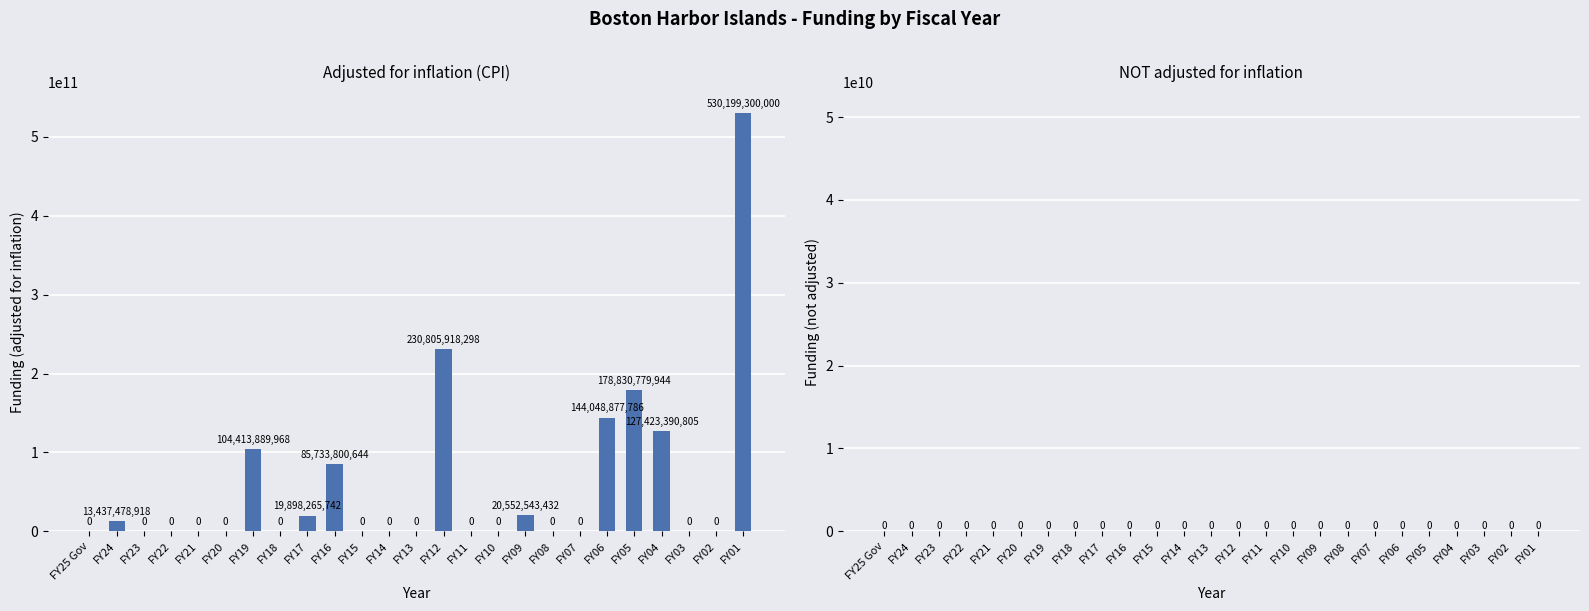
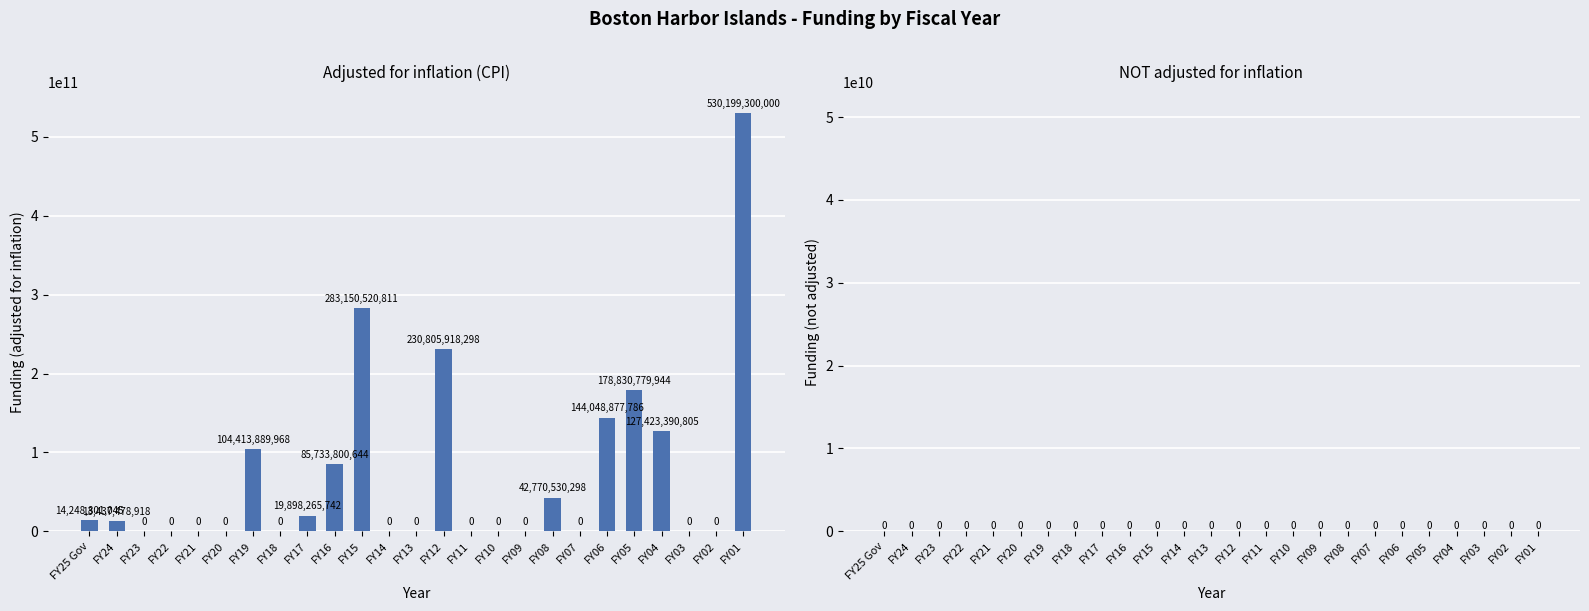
  {
    "Adjusted for inflation (CPI)": {
-     "FY25 Gov": "0",
+     "FY25 Gov": "14,248,801,045",
      "FY24": "13,437,478,918",
      "FY23": "0",
      "FY22": "0",
      "FY21": "0",
      "FY20": "0",
      "FY19": "104,413,889,968",
      "FY18": "0",
      "FY17": "19,898,265,742",
      "FY16": "85,733,800,644",
-     "FY15": "0",
+     "FY15": "283,150,520,811",
      "FY14": "0",
      "FY13": "0",
      "FY12": "230,805,918,298",
      "FY11": "0",
      "FY10": "0",
-     "FY09": "20,552,543,432",
-     "FY08": "0",
+     "FY09": "0",
+     "FY08": "42,770,530,298",
      "FY07": "0",
      "FY06": "144,048,877,786",
      "FY05": "178,830,779,944",
      "FY04": "127,423,390,805",
      "FY03": "0",
      "FY02": "0",
      "FY01": "530,199,300,000"
    },
    "NOT adjusted for inflation": {
      "FY25 Gov": "0",
      "FY24": "0",
      "FY23": "0",
      "FY22": "0",
      "FY21": "0",
      "FY20": "0",
      "FY19": "0",
      "FY18": "0",
      "FY17": "0",
      "FY16": "0",
      "FY15": "0",
      "FY14": "0",
      "FY13": "0",
      "FY12": "0",
      "FY11": "0",
      "FY10": "0",
      "FY09": "0",
      "FY08": "0",
      "FY07": "0",
      "FY06": "0",
      "FY05": "0",
      "FY04": "0",
      "FY03": "0",
      "FY02": "0",
      "FY01": "0"
    }
  }
